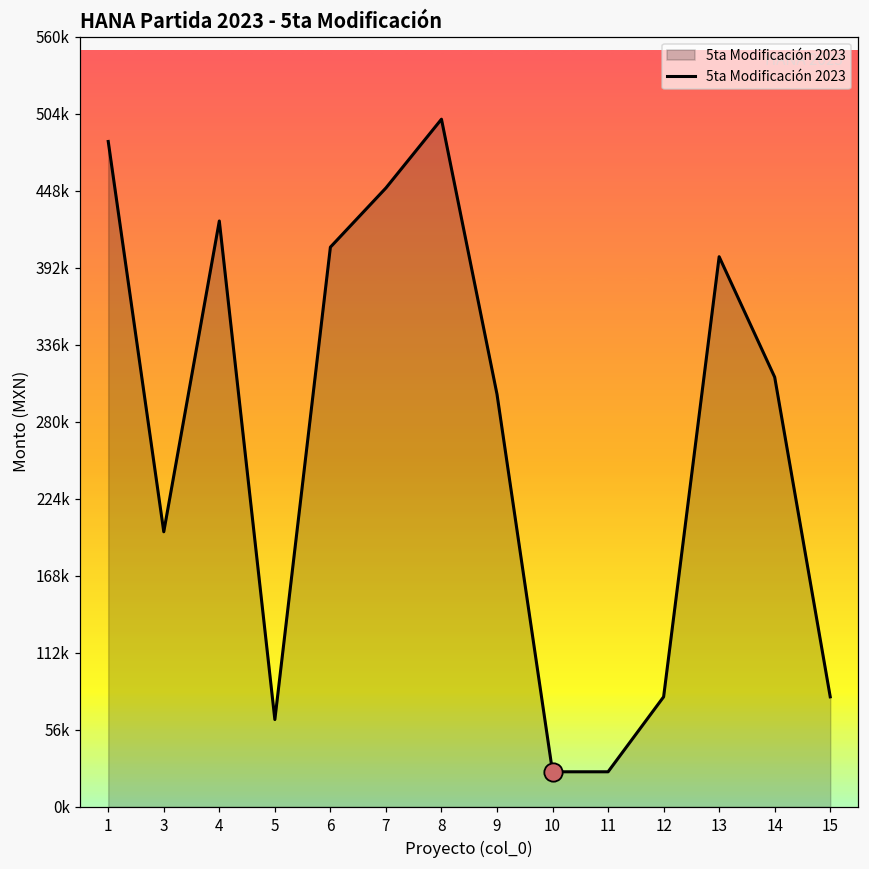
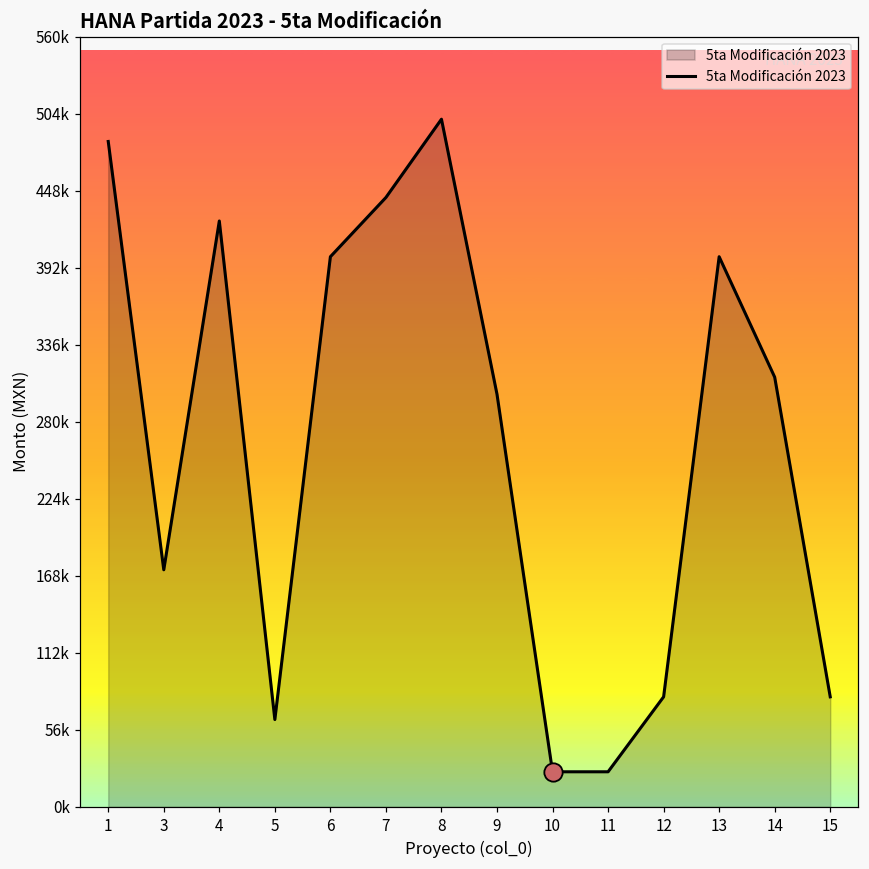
  {
    "5ta Modificación 2023": {
      "1": 484000,
-     "3": 200000,
+     "3": 172000,
      "4": 426000,
      "5": 63000,
-     "6": 407000,
-     "7": 450000,
+     "6": 400000,
+     "7": 443000,
      "8": 500000,
      "9": 300000,
      "11": 26000,
      "12": 80000,
      "13": 400000,
      "14": 312000,
      "15": 80000
    }
  }
